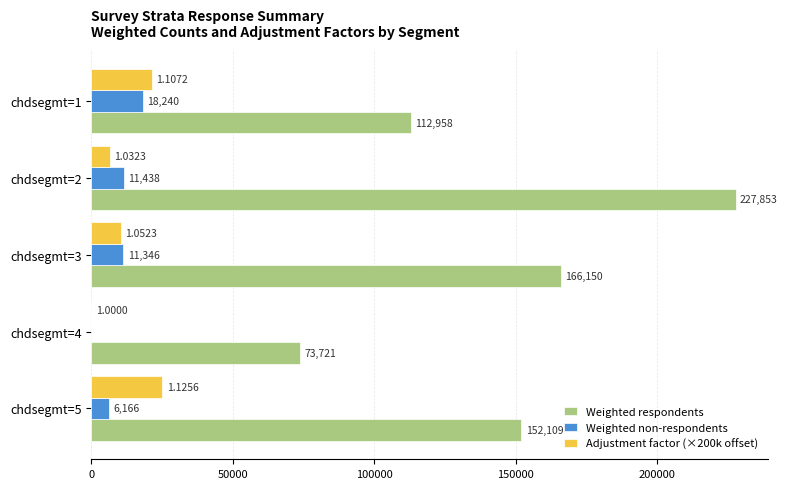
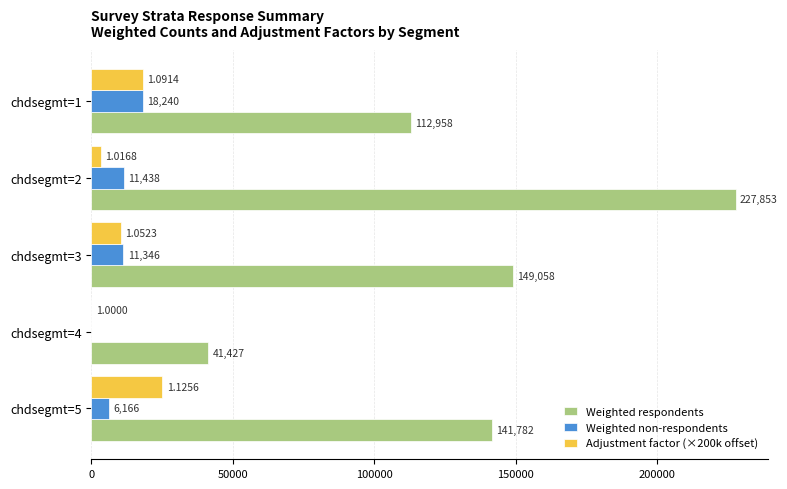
  {
    "Weighted respondents": {
      "chdsegmt=1": "112,958",
      "chdsegmt=2": "227,853",
-     "chdsegmt=3": "166,150",
-     "chdsegmt=4": "73,721",
-     "chdsegmt=5": "152,109"
+     "chdsegmt=3": "149,058",
+     "chdsegmt=4": "41,427",
+     "chdsegmt=5": "141,782"
    },
    "Weighted non-respondents": {
      "chdsegmt=1": "18,240",
      "chdsegmt=2": "11,438",
      "chdsegmt=3": "11,346",
      "chdsegmt=5": "6,166"
    },
    "Adjustment factor (×200k offset)": {
-     "chdsegmt=1": "1.1072",
-     "chdsegmt=2": "1.0323"
+     "chdsegmt=1": "1.0914",
+     "chdsegmt=2": "1.0168"
    }
  }
